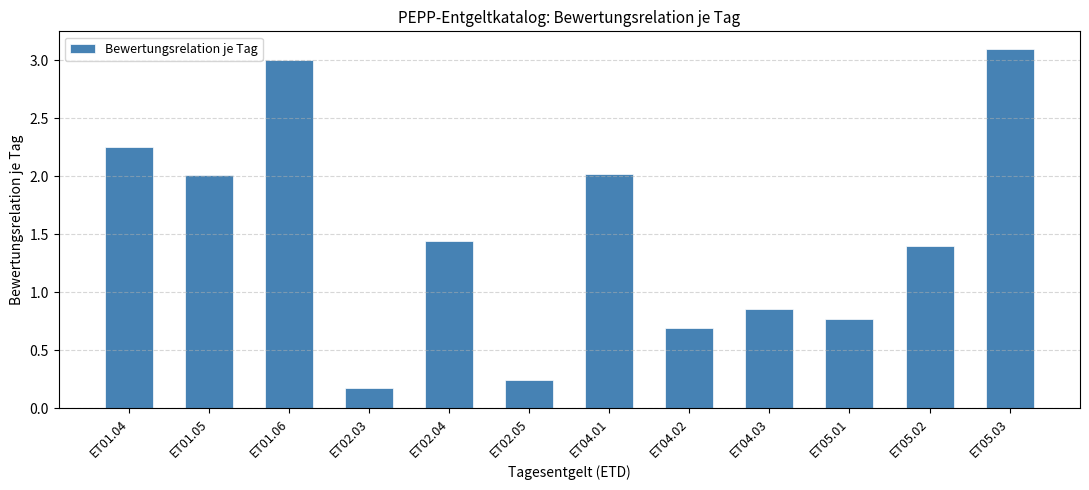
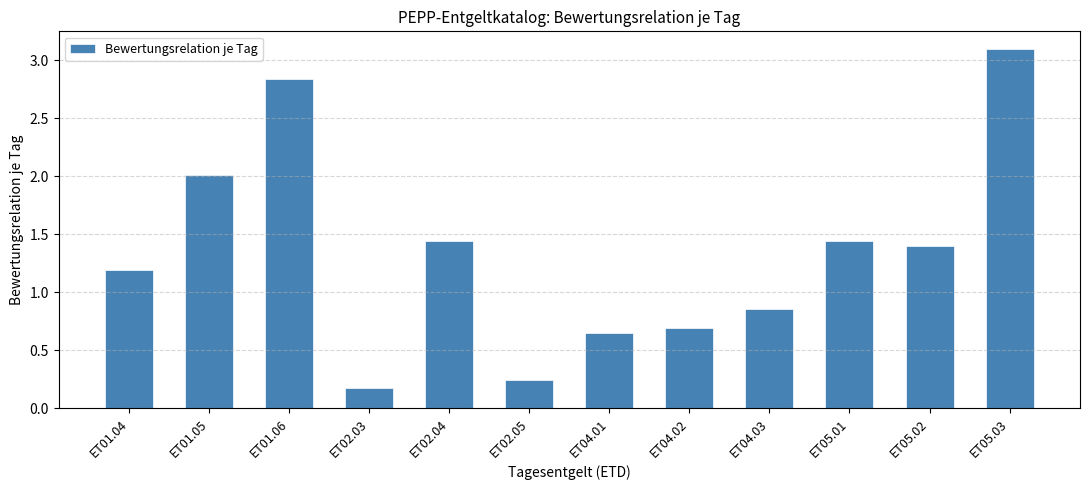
  {
-   "ET01.04": 2.26,
+   "ET01.04": 1.19,
    "ET01.05": 2.01,
-   "ET01.06": 3.01,
+   "ET01.06": 2.84,
    "ET02.03": 0.17,
    "ET02.04": 1.44,
    "ET02.05": 0.24,
-   "ET04.01": 2.02,
+   "ET04.01": 0.65,
    "ET04.02": 0.69,
    "ET04.03": 0.86,
-   "ET05.01": 0.77,
+   "ET05.01": 1.44,
    "ET05.02": 1.39,
    "ET05.03": 3.10
  }
